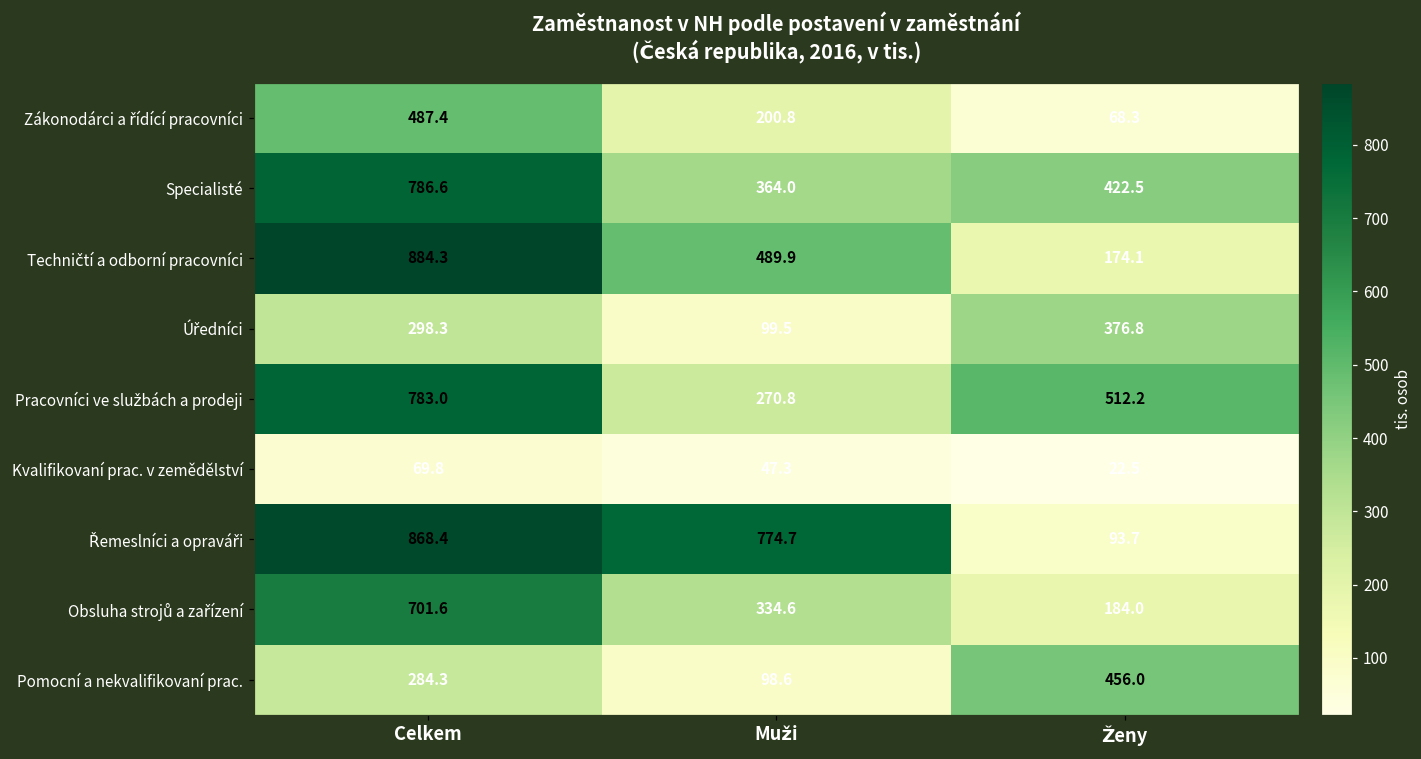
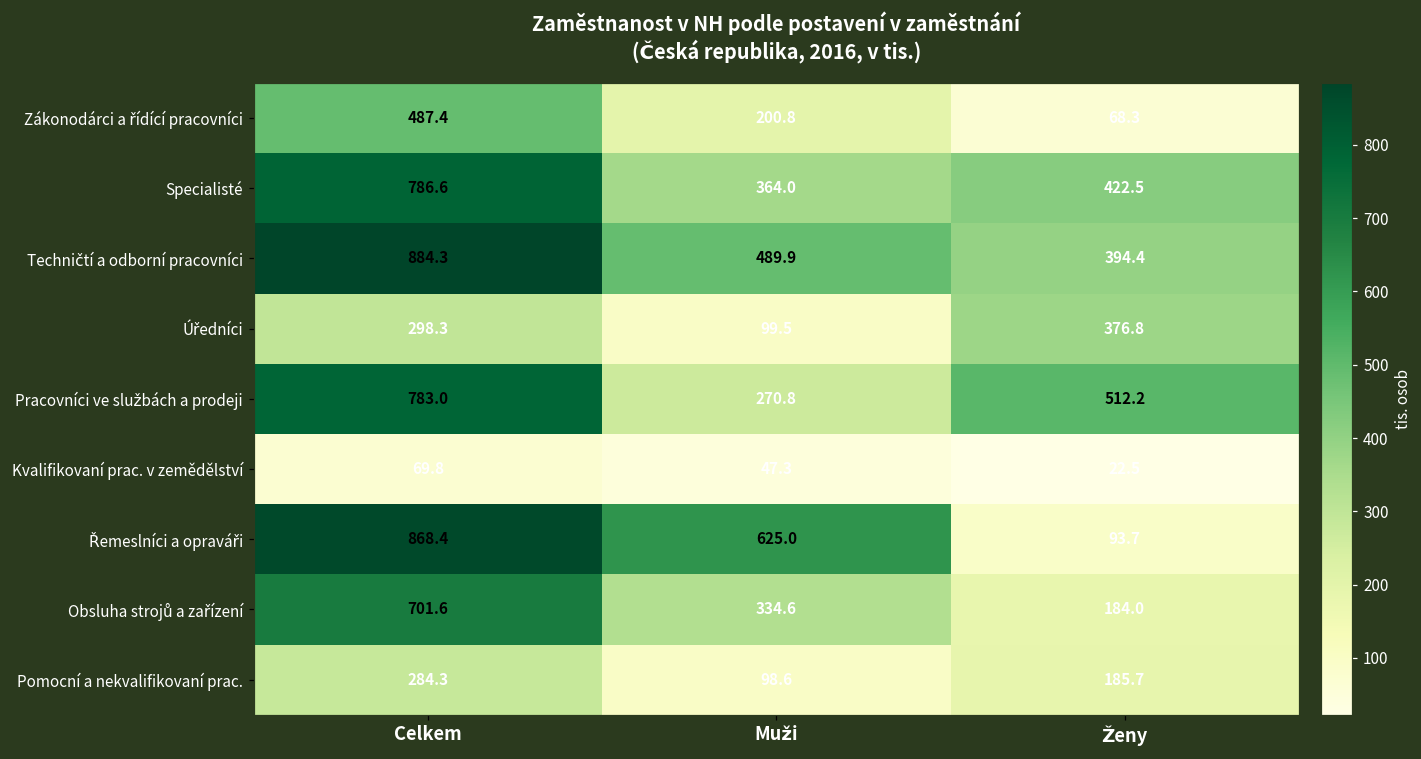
  {
    "Zákonodárci a řídící pracovníci": {
      "Celkem": 487.4,
      "Muži": 200.8
    },
    "Specialisté": {
      "Celkem": 786.6,
      "Muži": 364.0,
      "Ženy": 422.5
    },
    "Techničtí a odborní pracovníci": {
      "Celkem": 884.3,
      "Muži": 489.9,
-     "Ženy": 174.1
+     "Ženy": 394.4
    },
    "Úředníci": {
      "Celkem": 298.3,
      "Muži": 99.5,
      "Ženy": 376.8
    },
    "Pracovníci ve službách a prodeji": {
      "Celkem": 783.0,
      "Muži": 270.8,
      "Ženy": 512.2
    },
    "Řemeslníci a opraváři": {
      "Celkem": 868.4,
-     "Muži": 774.7,
+     "Muži": 625.0,
      "Ženy": 93.7
    },
    "Obsluha strojů a zařízení": {
      "Celkem": 701.6,
      "Muži": 334.6,
      "Ženy": 184.0
    },
    "Pomocní a nekvalifikovaní prac.": {
      "Celkem": 284.3,
      "Muži": 98.6,
-     "Ženy": 456.0
+     "Ženy": 185.7
    }
  }
